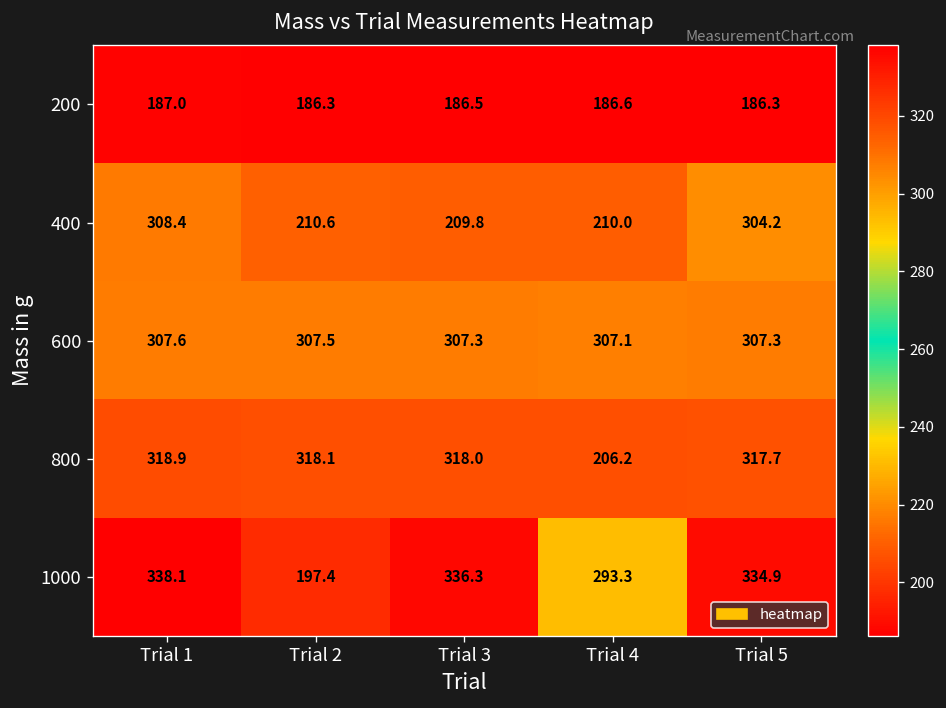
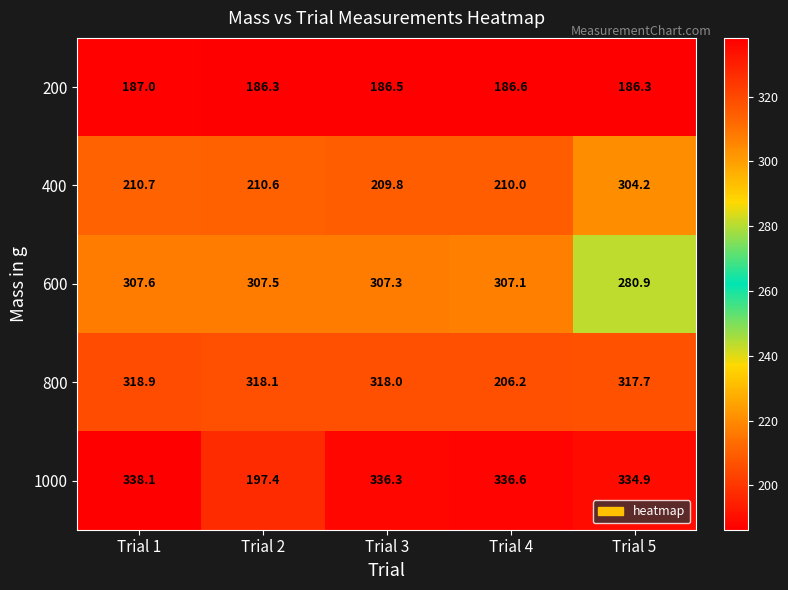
  {
    "200": {
      "Trial 1": 187.0,
      "Trial 2": 186.3,
      "Trial 3": 186.5,
      "Trial 4": 186.6,
      "Trial 5": 186.3
    },
    "400": {
-     "Trial 1": 308.4,
+     "Trial 1": 210.7,
      "Trial 2": 210.6,
      "Trial 3": 209.8,
      "Trial 4": 210.0,
      "Trial 5": 304.2
    },
    "600": {
      "Trial 1": 307.6,
      "Trial 2": 307.5,
      "Trial 3": 307.3,
      "Trial 4": 307.1,
-     "Trial 5": 307.3
+     "Trial 5": 280.9
    },
    "800": {
      "Trial 1": 318.9,
      "Trial 2": 318.1,
      "Trial 3": 318.0,
      "Trial 4": 206.2,
      "Trial 5": 317.7
    },
    "1000": {
      "Trial 1": 338.1,
      "Trial 2": 197.4,
      "Trial 3": 336.3,
-     "Trial 4": 293.3,
+     "Trial 4": 336.6,
      "Trial 5": 334.9
    }
  }
